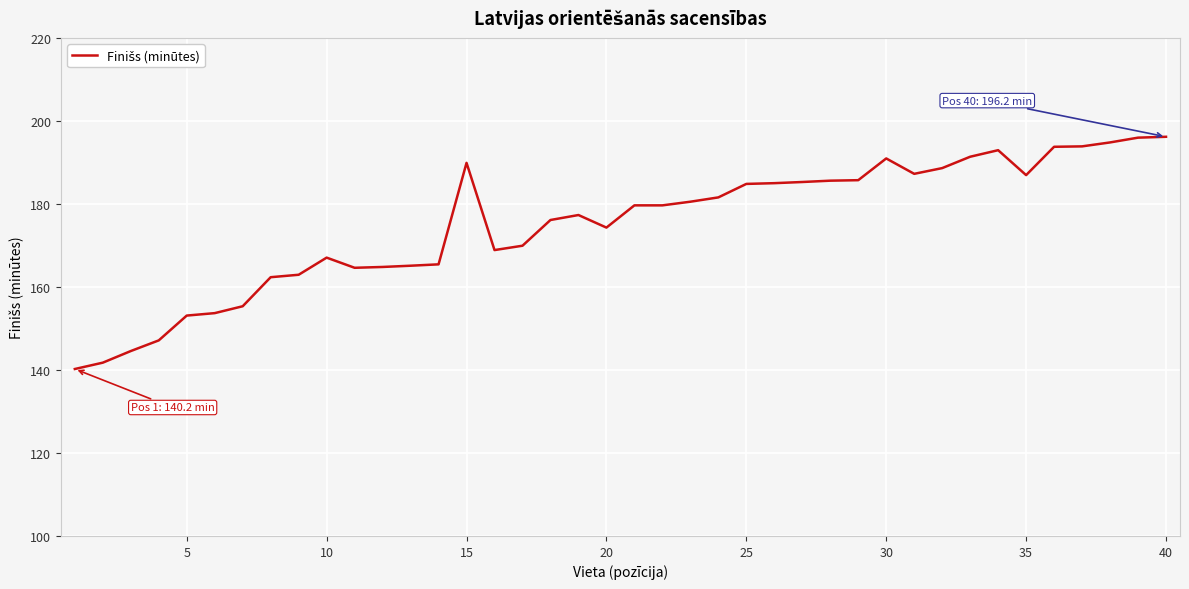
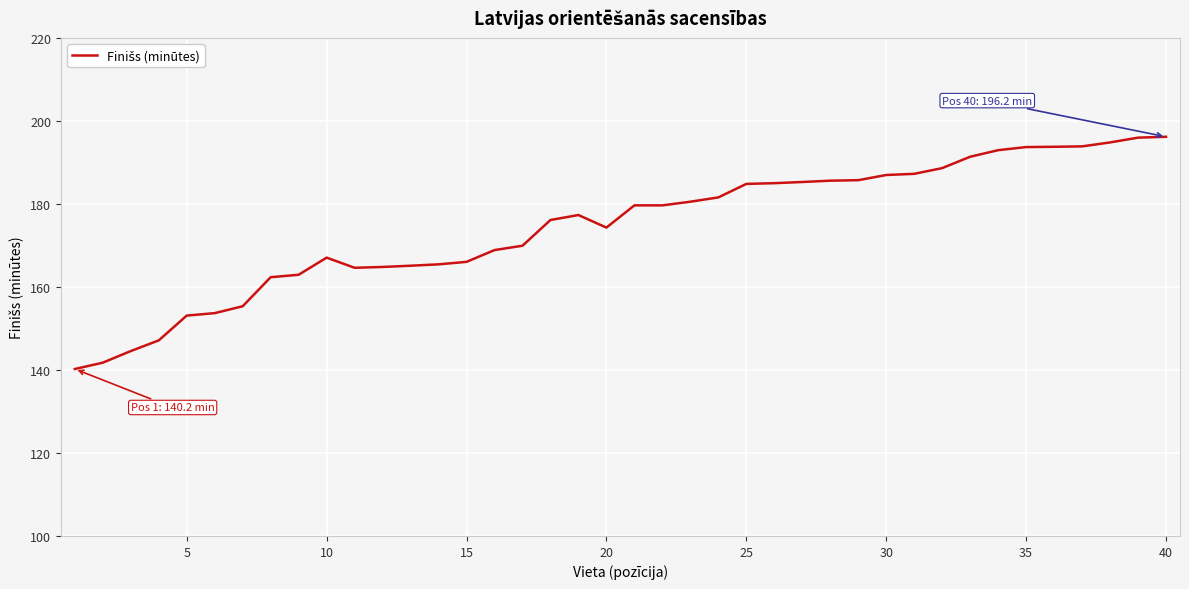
  {
    "5": 153,
    "10": 167,
-   "15": 190,
+   "15": 166,
    "20": 174,
    "25": 185,
-   "30": 191,
-   "35": 187,
+   "30": 187,
+   "35": 194,
    "40": 196
  }
